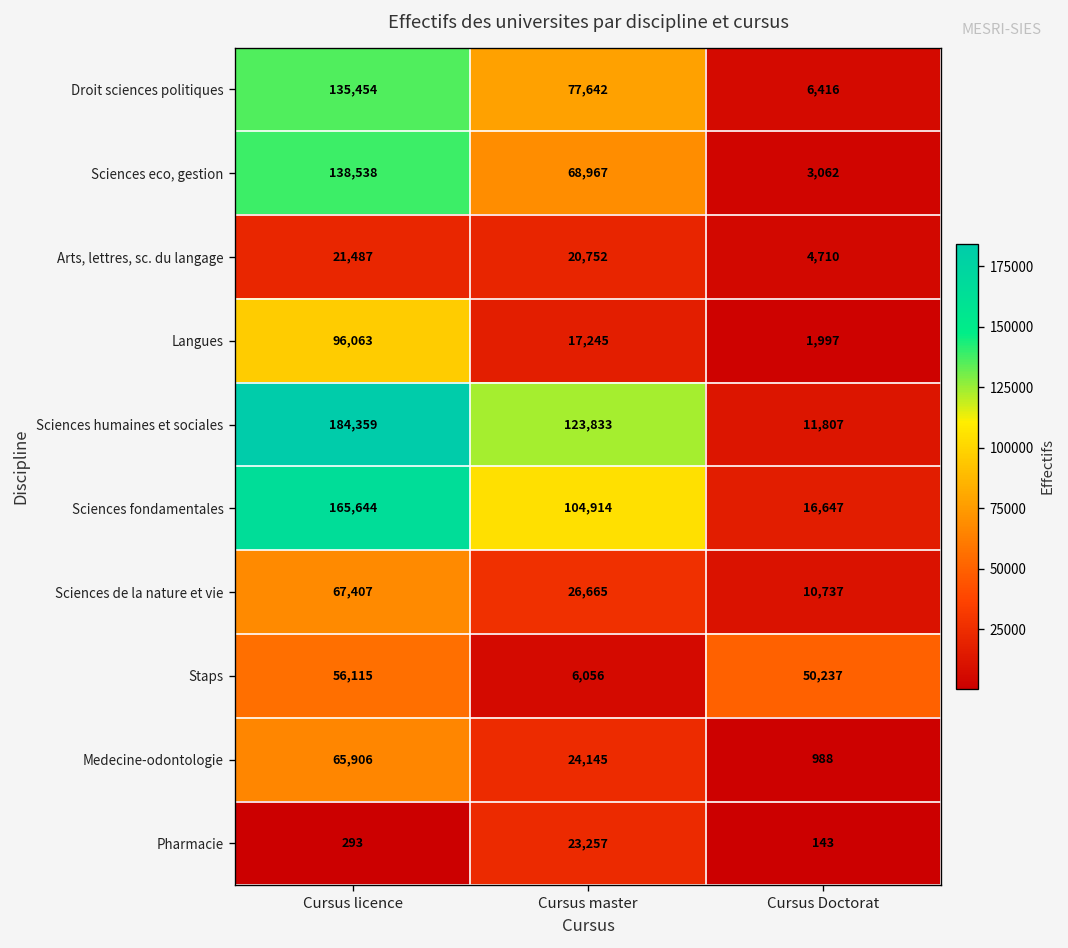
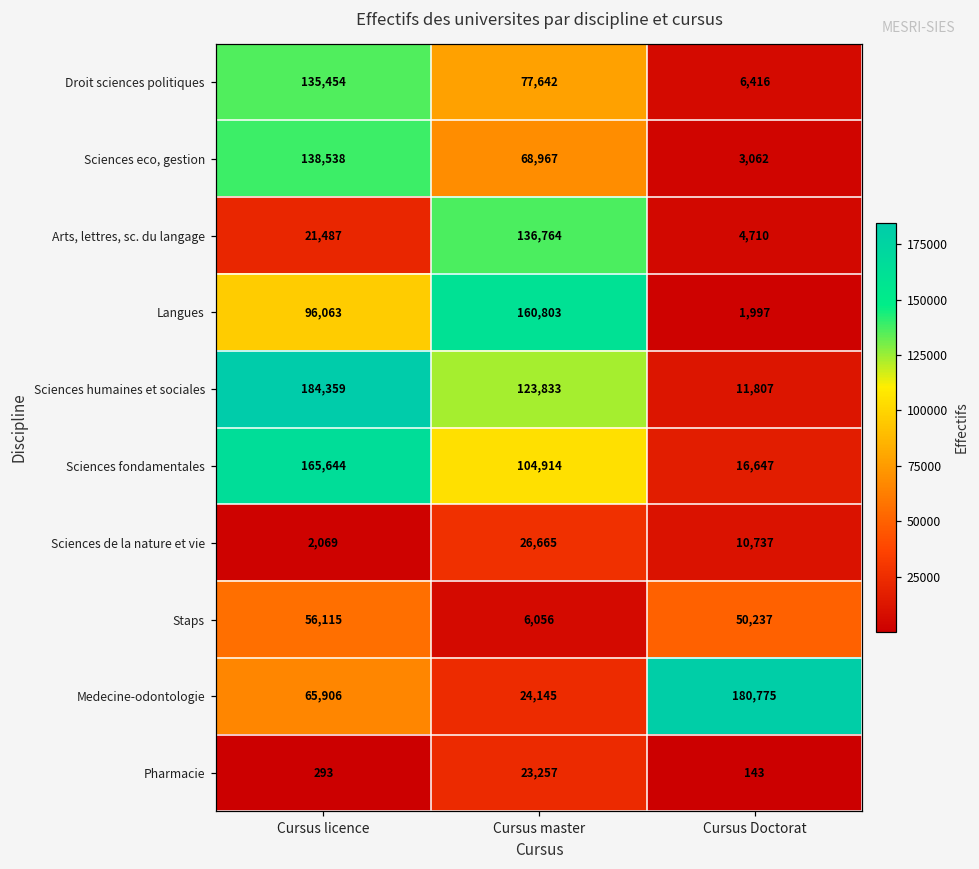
  {
    "Droit sciences politiques": {
      "Cursus licence": "135,454",
      "Cursus master": "77,642",
      "Cursus Doctorat": "6,416"
    },
    "Sciences eco, gestion": {
      "Cursus licence": "138,538",
      "Cursus master": "68,967",
      "Cursus Doctorat": "3,062"
    },
    "Arts, lettres, sc. du langage": {
      "Cursus licence": "21,487",
-     "Cursus master": "20,752",
+     "Cursus master": "136,764",
      "Cursus Doctorat": "4,710"
    },
    "Langues": {
      "Cursus licence": "96,063",
-     "Cursus master": "17,245",
+     "Cursus master": "160,803",
      "Cursus Doctorat": "1,997"
    },
    "Sciences humaines et sociales": {
      "Cursus licence": "184,359",
      "Cursus master": "123,833",
      "Cursus Doctorat": "11,807"
    },
    "Sciences fondamentales": {
      "Cursus licence": "165,644",
      "Cursus master": "104,914",
      "Cursus Doctorat": "16,647"
    },
    "Sciences de la nature et vie": {
-     "Cursus licence": "67,407",
+     "Cursus licence": "2,069",
      "Cursus master": "26,665",
      "Cursus Doctorat": "10,737"
    },
    "Staps": {
      "Cursus licence": "56,115",
      "Cursus master": "6,056",
      "Cursus Doctorat": "50,237"
    },
    "Medecine-odontologie": {
      "Cursus licence": "65,906",
      "Cursus master": "24,145",
-     "Cursus Doctorat": "988"
+     "Cursus Doctorat": "180,775"
    },
    "Pharmacie": {
      "Cursus licence": "293",
      "Cursus master": "23,257",
      "Cursus Doctorat": "143"
    }
  }
